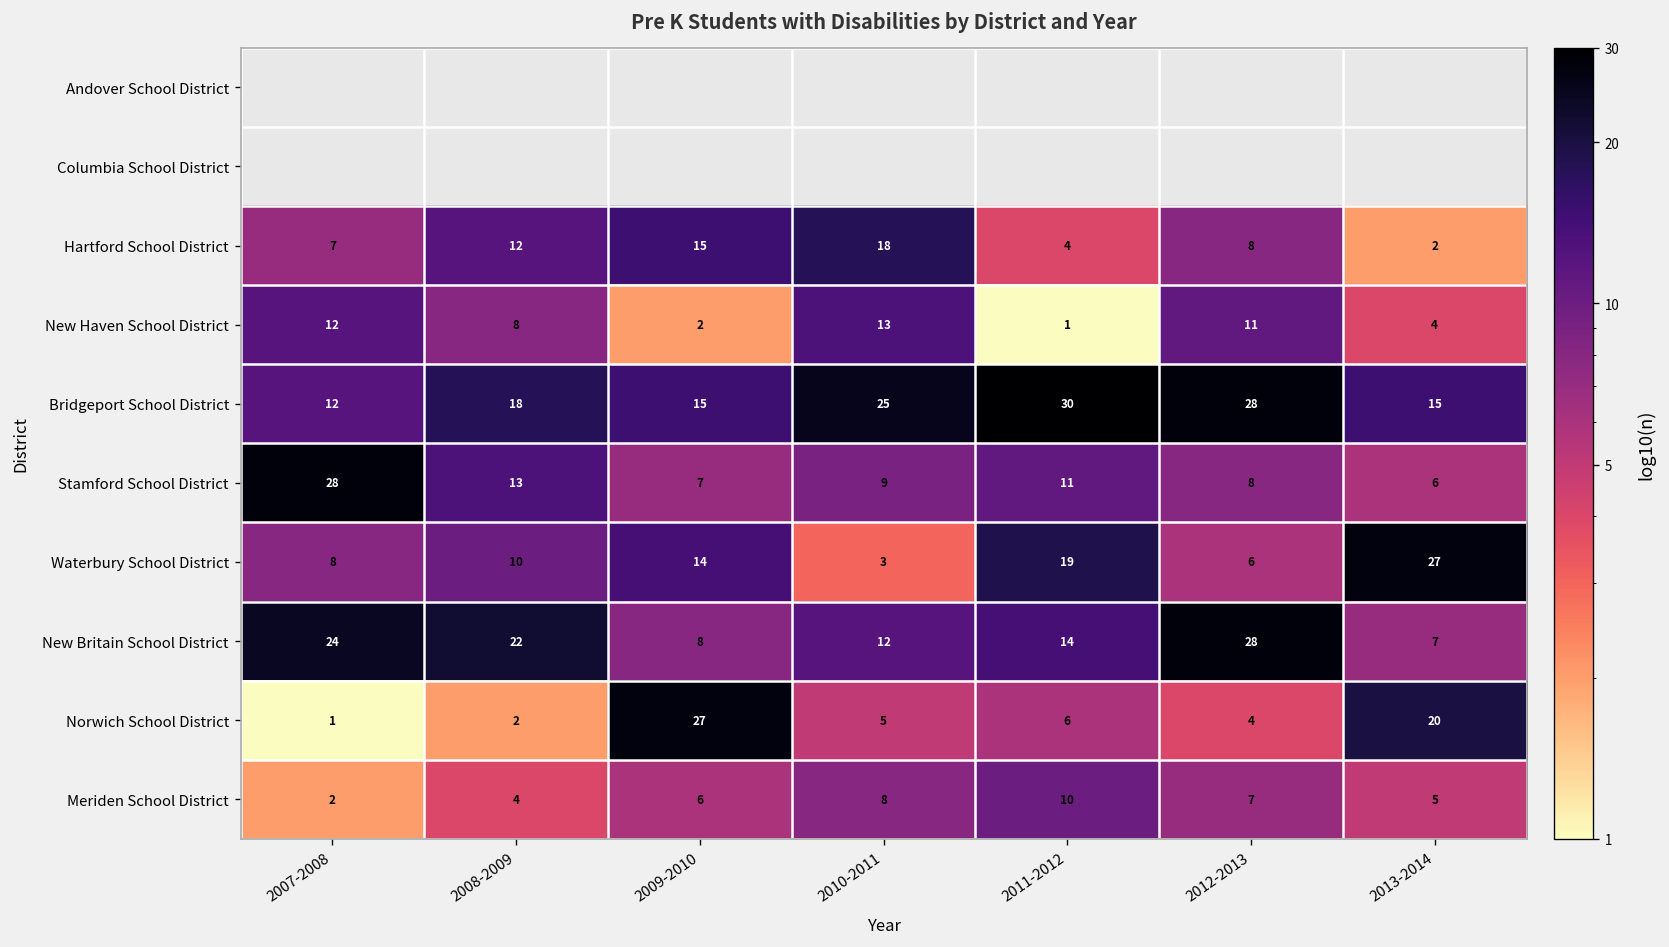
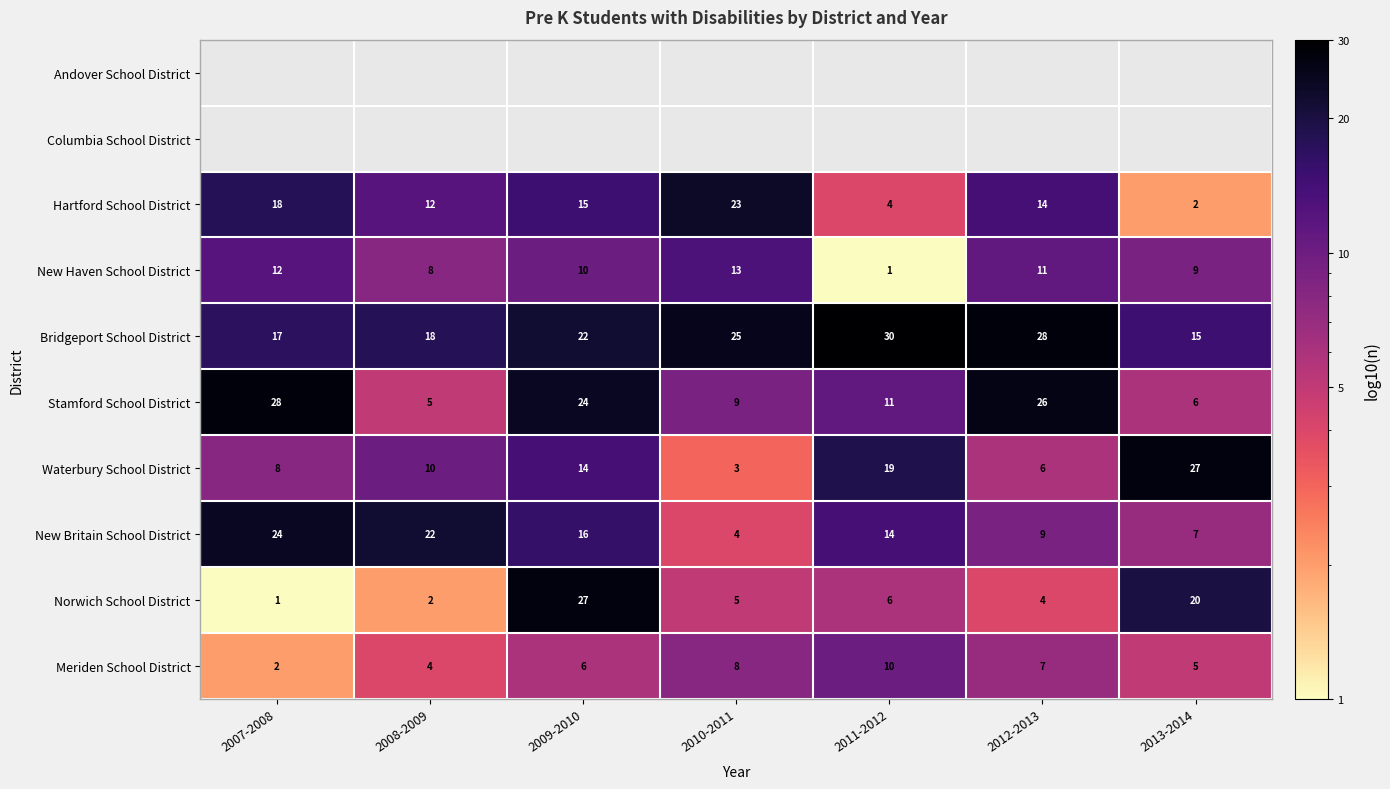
  {
    "Hartford School District": {
-     "2007-2008": 7,
+     "2007-2008": 18,
      "2008-2009": 12,
      "2009-2010": 15,
-     "2010-2011": 18,
+     "2010-2011": 23,
      "2011-2012": 4,
-     "2012-2013": 8,
+     "2012-2013": 14,
      "2013-2014": 2
    },
    "New Haven School District": {
      "2007-2008": 12,
      "2008-2009": 8,
-     "2009-2010": 2,
+     "2009-2010": 10,
      "2010-2011": 13,
      "2011-2012": 1,
      "2012-2013": 11,
-     "2013-2014": 4
+     "2013-2014": 9
    },
    "Bridgeport School District": {
-     "2007-2008": 12,
+     "2007-2008": 17,
      "2008-2009": 18,
-     "2009-2010": 15,
+     "2009-2010": 22,
      "2010-2011": 25,
      "2011-2012": 30,
      "2012-2013": 28,
      "2013-2014": 15
    },
    "Stamford School District": {
      "2007-2008": 28,
-     "2008-2009": 13,
-     "2009-2010": 7,
+     "2008-2009": 5,
+     "2009-2010": 24,
      "2010-2011": 9,
      "2011-2012": 11,
-     "2012-2013": 8,
+     "2012-2013": 26,
      "2013-2014": 6
    },
    "Waterbury School District": {
      "2007-2008": 8,
      "2008-2009": 10,
      "2009-2010": 14,
      "2010-2011": 3,
      "2011-2012": 19,
      "2012-2013": 6,
      "2013-2014": 27
    },
    "New Britain School District": {
      "2007-2008": 24,
      "2008-2009": 22,
-     "2009-2010": 8,
-     "2010-2011": 12,
+     "2009-2010": 16,
+     "2010-2011": 4,
      "2011-2012": 14,
-     "2012-2013": 28,
+     "2012-2013": 9,
      "2013-2014": 7
    },
    "Norwich School District": {
      "2007-2008": 1,
      "2008-2009": 2,
      "2009-2010": 27,
      "2010-2011": 5,
      "2011-2012": 6,
      "2012-2013": 4,
      "2013-2014": 20
    },
    "Meriden School District": {
      "2007-2008": 2,
      "2008-2009": 4,
      "2009-2010": 6,
      "2010-2011": 8,
      "2011-2012": 10,
      "2012-2013": 7,
      "2013-2014": 5
    }
  }
